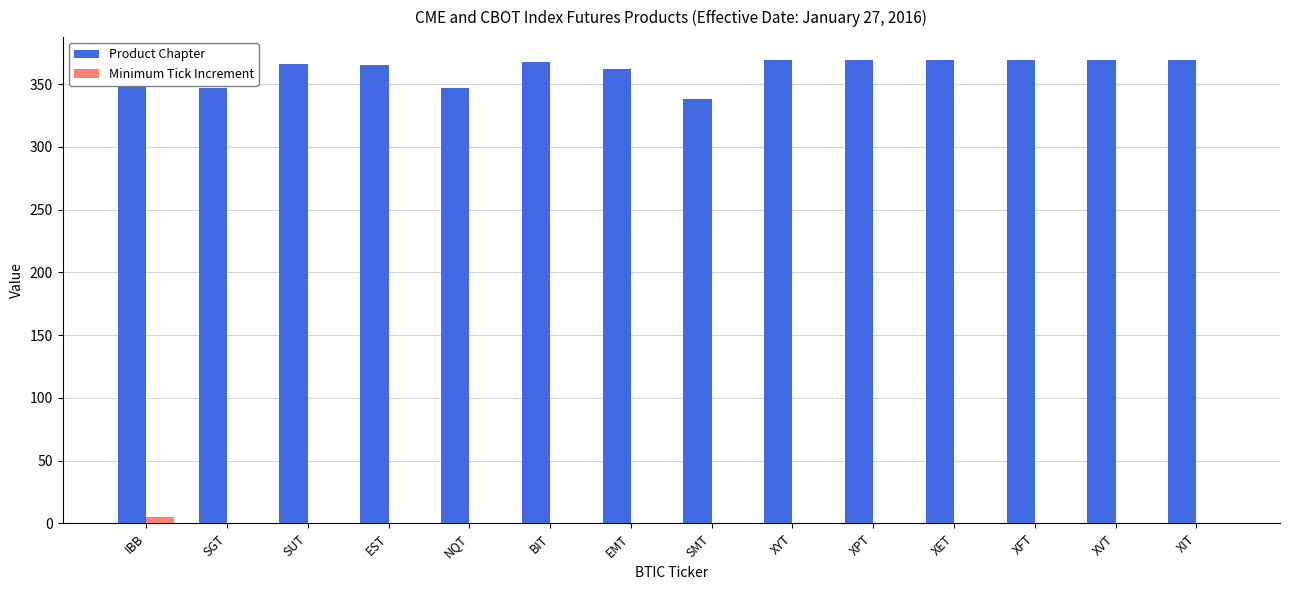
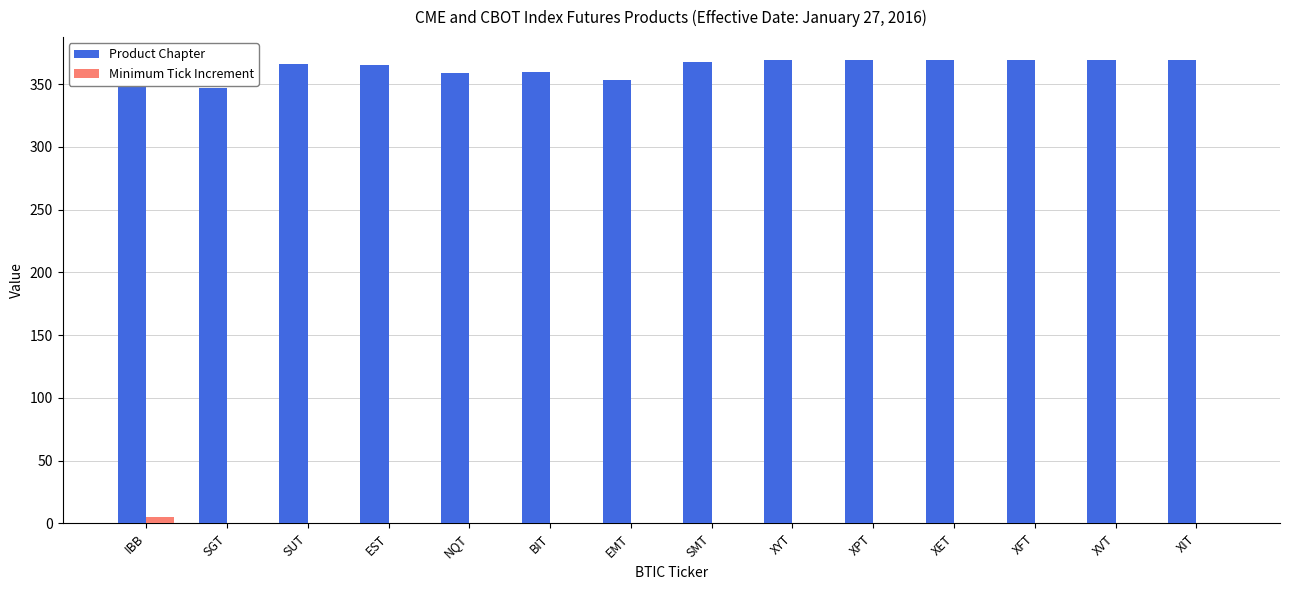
  {
    "Product Chapter": {
      "SGT": 347,
      "SUT": 366,
      "EST": 365,
-     "NQT": 347,
-     "BIT": 368,
-     "EMT": 362,
-     "SMT": 338,
+     "NQT": 359,
+     "BIT": 360,
+     "EMT": 353,
+     "SMT": 368,
      "XYT": 369,
      "XPT": 369,
      "XET": 369,
      "XFT": 369,
      "XVT": 369,
      "XIT": 369
    },
    "Minimum Tick Increment": {
      "IBB": 5
    }
  }
